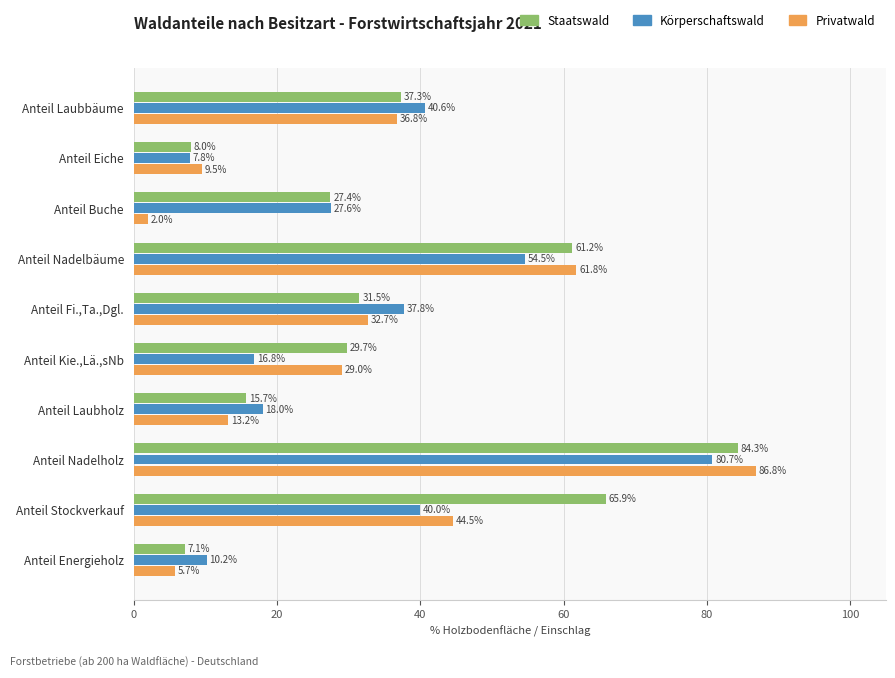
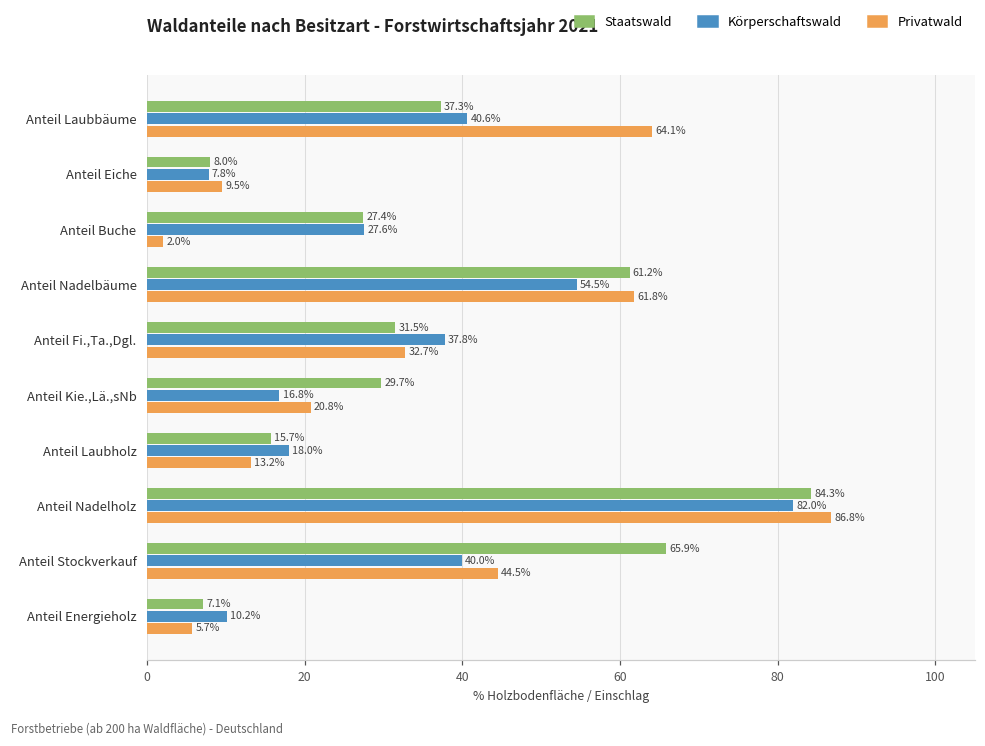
  {
    "Staatswald": {
      "Anteil Laubbäume": "37.3%",
      "Anteil Eiche": "8.0%",
      "Anteil Buche": "27.4%",
      "Anteil Nadelbäume": "61.2%",
      "Anteil Fi.,Ta.,Dgl.": "31.5%",
      "Anteil Kie.,Lä.,sNb": "29.7%",
      "Anteil Laubholz": "15.7%",
      "Anteil Nadelholz": "84.3%",
      "Anteil Stockverkauf": "65.9%",
      "Anteil Energieholz": "7.1%"
    },
    "Körperschaftswald": {
      "Anteil Laubbäume": "40.6%",
      "Anteil Eiche": "7.8%",
      "Anteil Buche": "27.6%",
      "Anteil Nadelbäume": "54.5%",
      "Anteil Fi.,Ta.,Dgl.": "37.8%",
      "Anteil Kie.,Lä.,sNb": "16.8%",
      "Anteil Laubholz": "18.0%",
-     "Anteil Nadelholz": "80.7%",
+     "Anteil Nadelholz": "82.0%",
      "Anteil Stockverkauf": "40.0%",
      "Anteil Energieholz": "10.2%"
    },
    "Privatwald": {
-     "Anteil Laubbäume": "36.8%",
+     "Anteil Laubbäume": "64.1%",
      "Anteil Eiche": "9.5%",
      "Anteil Buche": "2.0%",
      "Anteil Nadelbäume": "61.8%",
      "Anteil Fi.,Ta.,Dgl.": "32.7%",
-     "Anteil Kie.,Lä.,sNb": "29.0%",
+     "Anteil Kie.,Lä.,sNb": "20.8%",
      "Anteil Laubholz": "13.2%",
      "Anteil Nadelholz": "86.8%",
      "Anteil Stockverkauf": "44.5%",
      "Anteil Energieholz": "5.7%"
    }
  }
